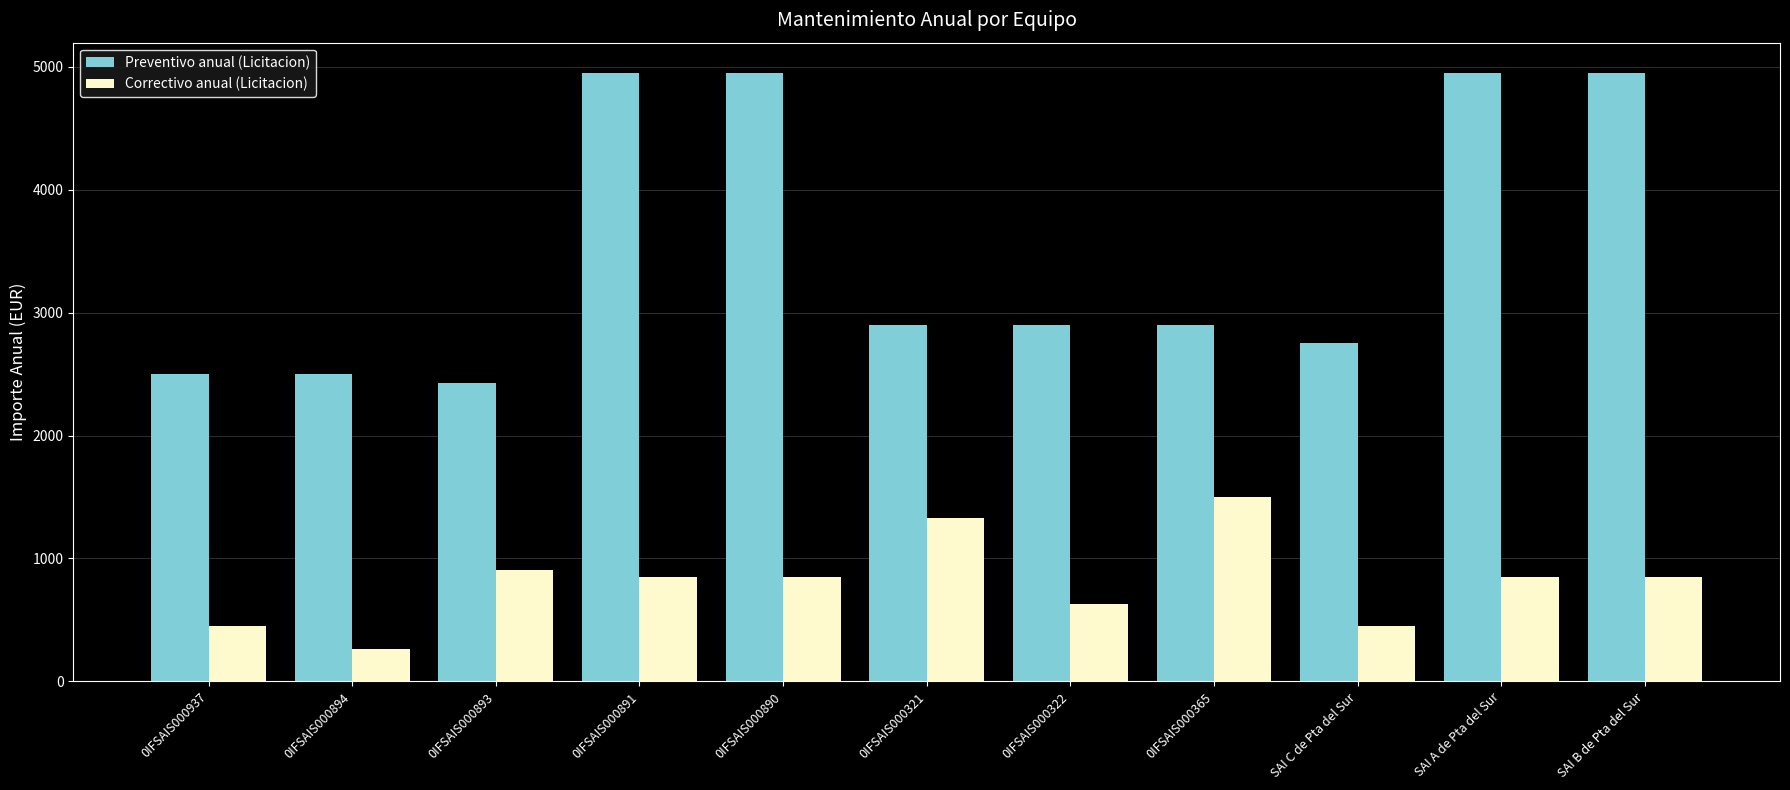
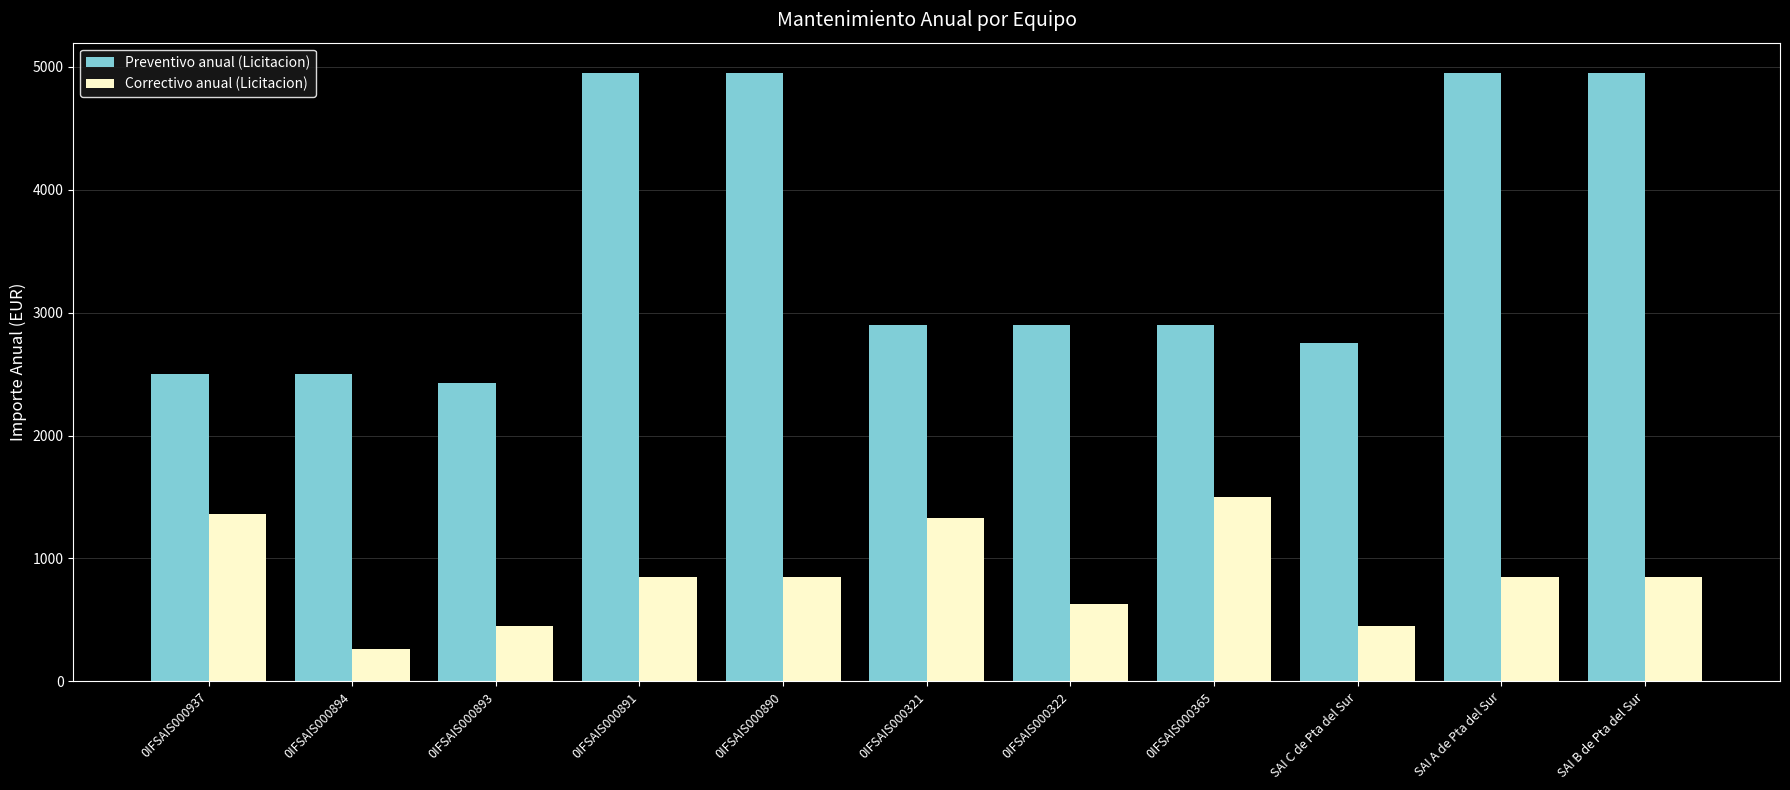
  {
    "Preventivo anual (Licitacion)": {
      "0IFSAIS000937": 2500,
      "0IFSAIS000894": 2500,
      "0IFSAIS000893": 2430,
      "0IFSAIS000891": 4950,
      "0IFSAIS000890": 4950,
      "0IFSAIS000321": 2900,
      "0IFSAIS000322": 2900,
      "0IFSAIS000365": 2900,
      "SAI C de Pta del Sur": 2760,
      "SAI A de Pta del Sur": 4950,
      "SAI B de Pta del Sur": 4950
    },
    "Correctivo anual (Licitacion)": {
-     "0IFSAIS000937": 450,
+     "0IFSAIS000937": 1360,
      "0IFSAIS000894": 260,
-     "0IFSAIS000893": 910,
+     "0IFSAIS000893": 450,
      "0IFSAIS000891": 850,
      "0IFSAIS000890": 850,
      "0IFSAIS000321": 1330,
      "0IFSAIS000322": 630,
      "0IFSAIS000365": 1500,
      "SAI C de Pta del Sur": 450,
      "SAI A de Pta del Sur": 850,
      "SAI B de Pta del Sur": 850
    }
  }
